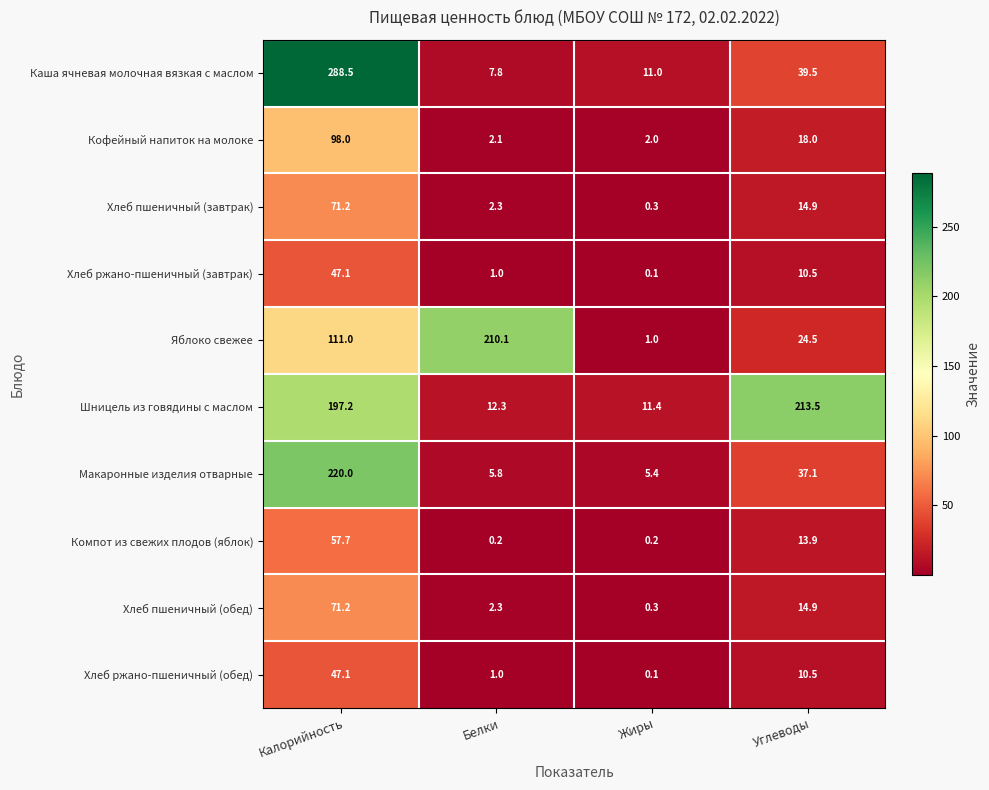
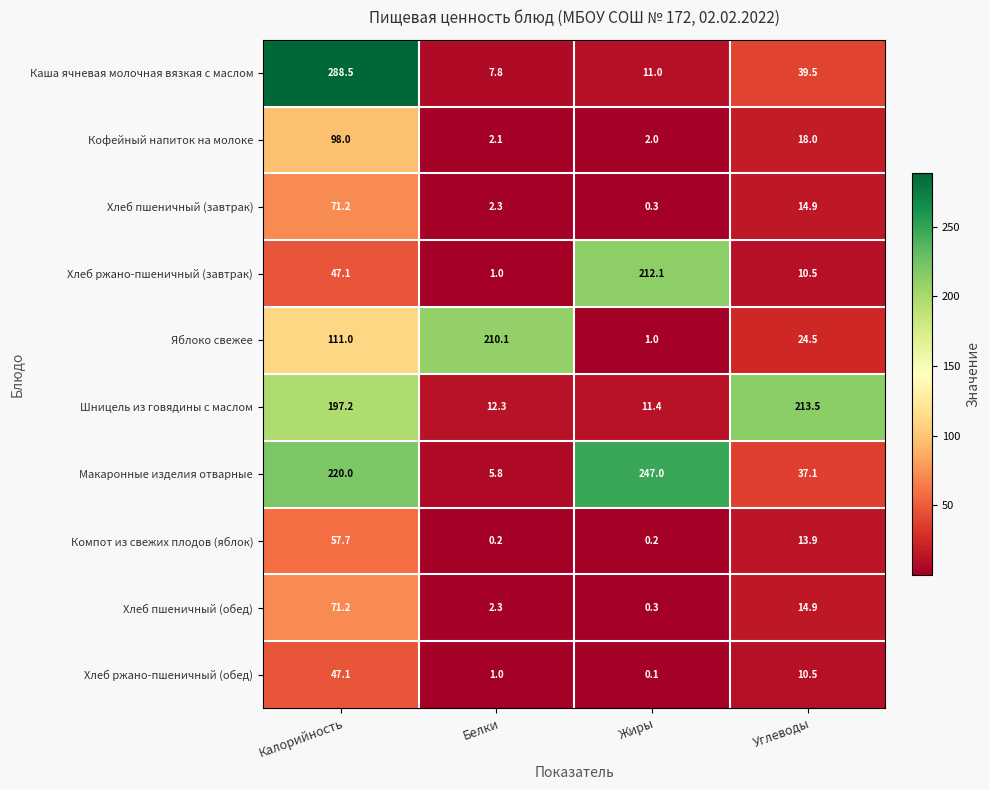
  {
    "Каша ячневая молочная вязкая с маслом": {
      "Калорийность": 288.5,
      "Белки": 7.8,
      "Жиры": 11.0,
      "Углеводы": 39.5
    },
    "Кофейный напиток на молоке": {
      "Калорийность": 98.0,
      "Белки": 2.1,
      "Жиры": 2.0,
      "Углеводы": 18.0
    },
    "Хлеб пшеничный (завтрак)": {
      "Калорийность": 71.2,
      "Белки": 2.3,
      "Жиры": 0.3,
      "Углеводы": 14.9
    },
    "Хлеб ржано-пшеничный (завтрак)": {
      "Калорийность": 47.1,
      "Белки": 1.0,
-     "Жиры": 0.1,
+     "Жиры": 212.1,
      "Углеводы": 10.5
    },
    "Яблоко свежее": {
      "Калорийность": 111.0,
      "Белки": 210.1,
      "Жиры": 1.0,
      "Углеводы": 24.5
    },
    "Шницель из говядины с маслом": {
      "Калорийность": 197.2,
      "Белки": 12.3,
      "Жиры": 11.4,
      "Углеводы": 213.5
    },
    "Макаронные изделия отварные": {
      "Калорийность": 220.0,
      "Белки": 5.8,
-     "Жиры": 5.4,
+     "Жиры": 247.0,
      "Углеводы": 37.1
    },
    "Компот из свежих плодов (яблок)": {
      "Калорийность": 57.7,
      "Белки": 0.2,
      "Жиры": 0.2,
      "Углеводы": 13.9
    },
    "Хлеб пшеничный (обед)": {
      "Калорийность": 71.2,
      "Белки": 2.3,
      "Жиры": 0.3,
      "Углеводы": 14.9
    },
    "Хлеб ржано-пшеничный (обед)": {
      "Калорийность": 47.1,
      "Белки": 1.0,
      "Жиры": 0.1,
      "Углеводы": 10.5
    }
  }
